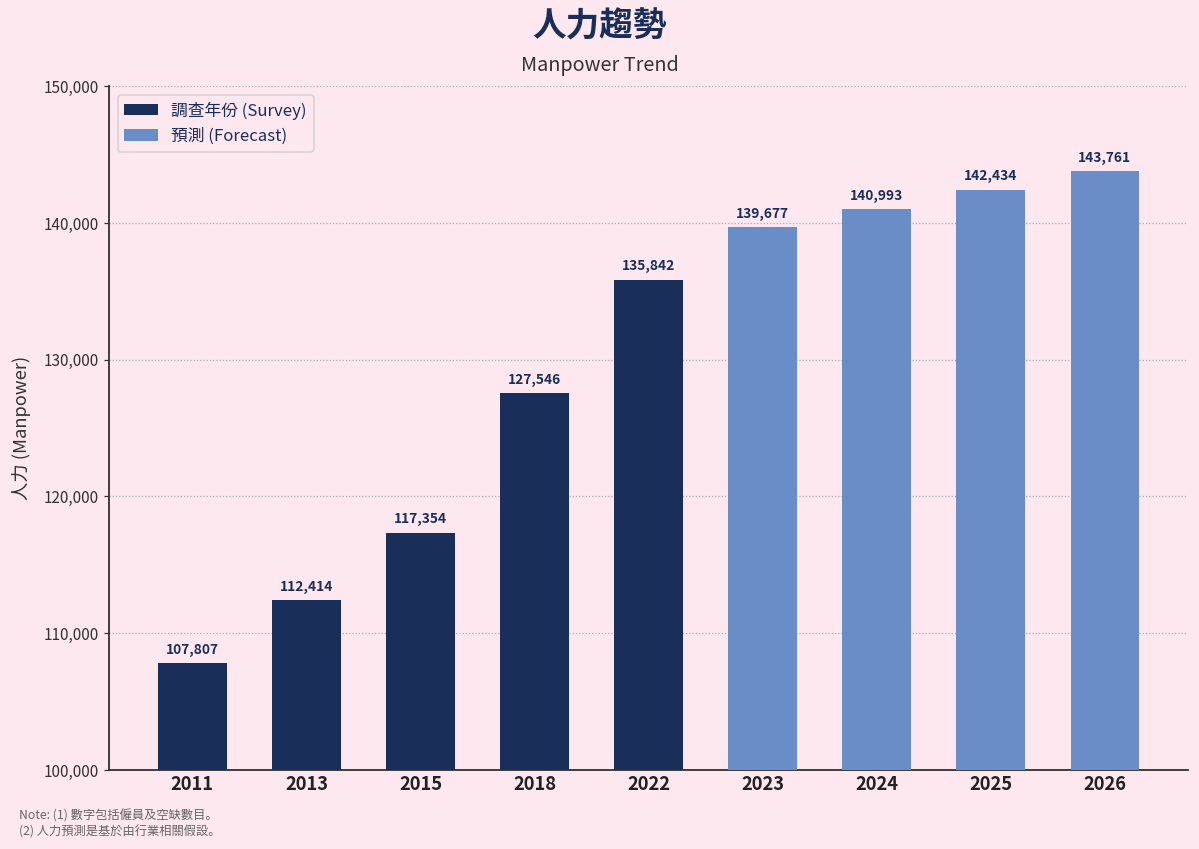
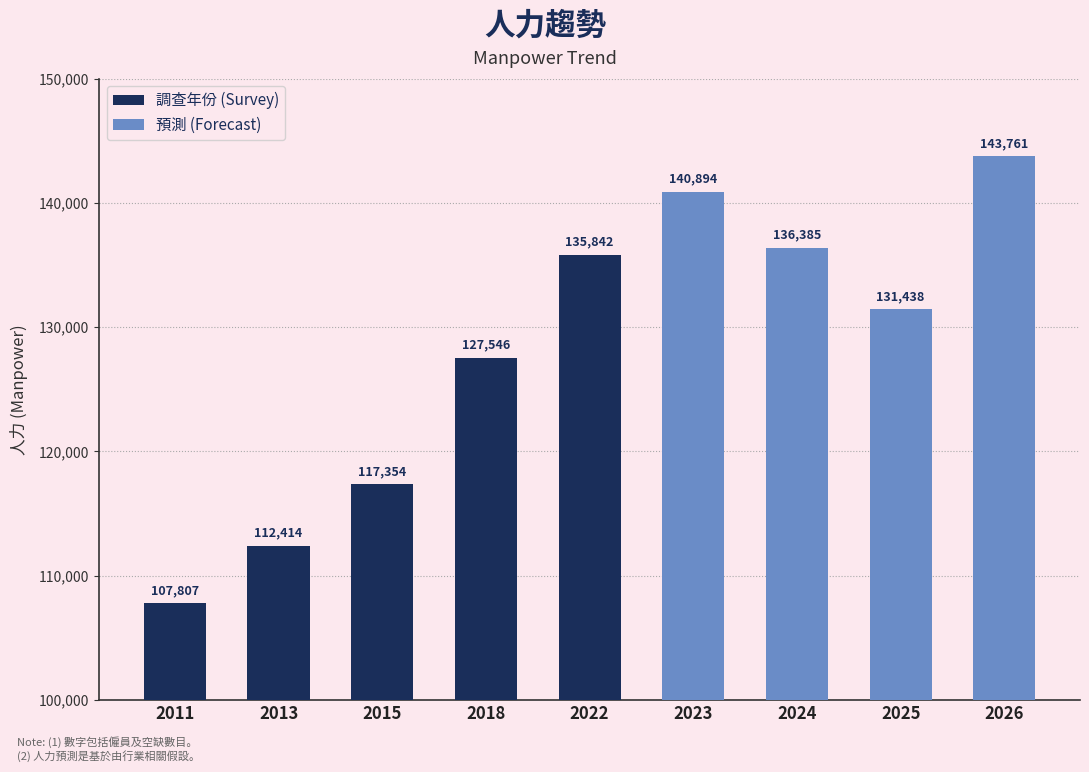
  {
    "調查年份 (Survey)": {
      "2011": "107,807",
      "2013": "112,414",
      "2015": "117,354",
      "2018": "127,546",
      "2022": "135,842"
    },
    "預測 (Forecast)": {
-     "2023": "139,677",
-     "2024": "140,993",
-     "2025": "142,434",
+     "2023": "140,894",
+     "2024": "136,385",
+     "2025": "131,438",
      "2026": "143,761"
    }
  }
